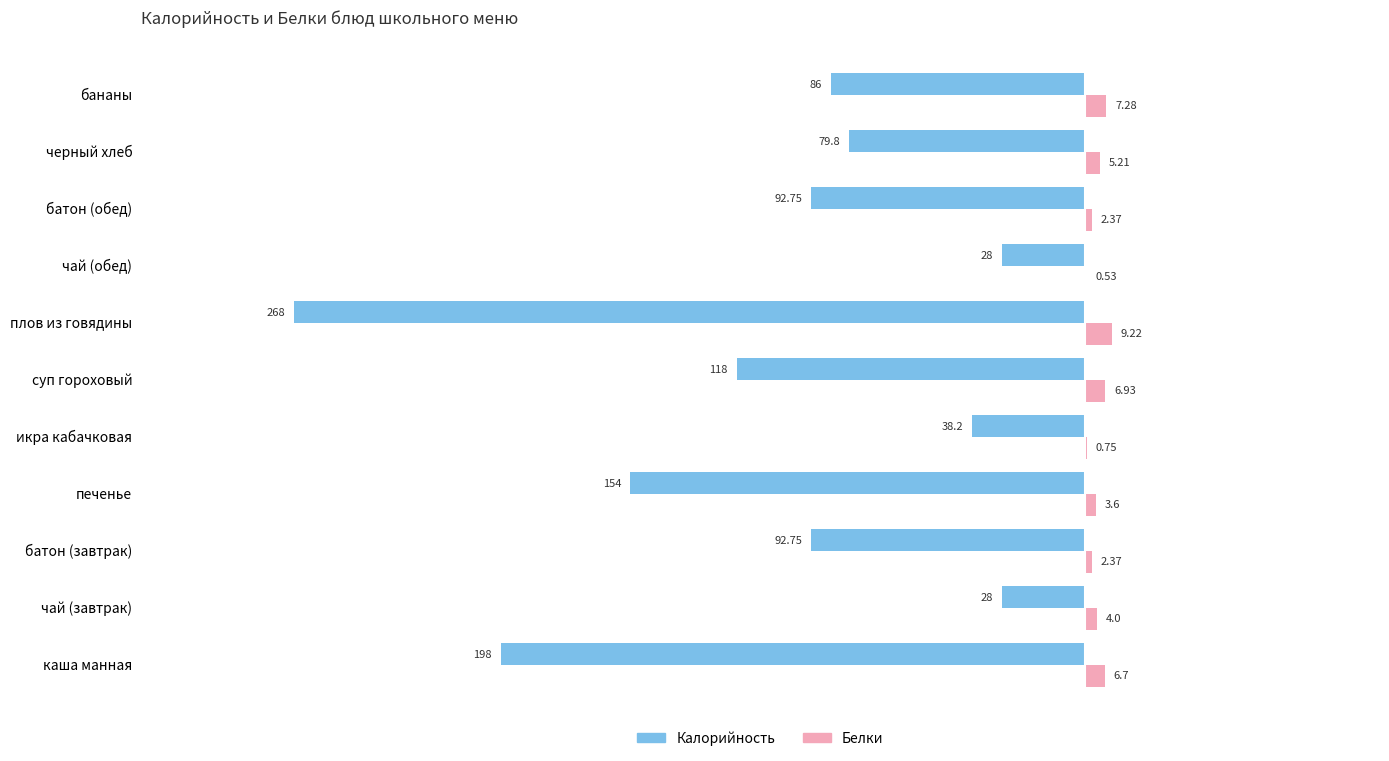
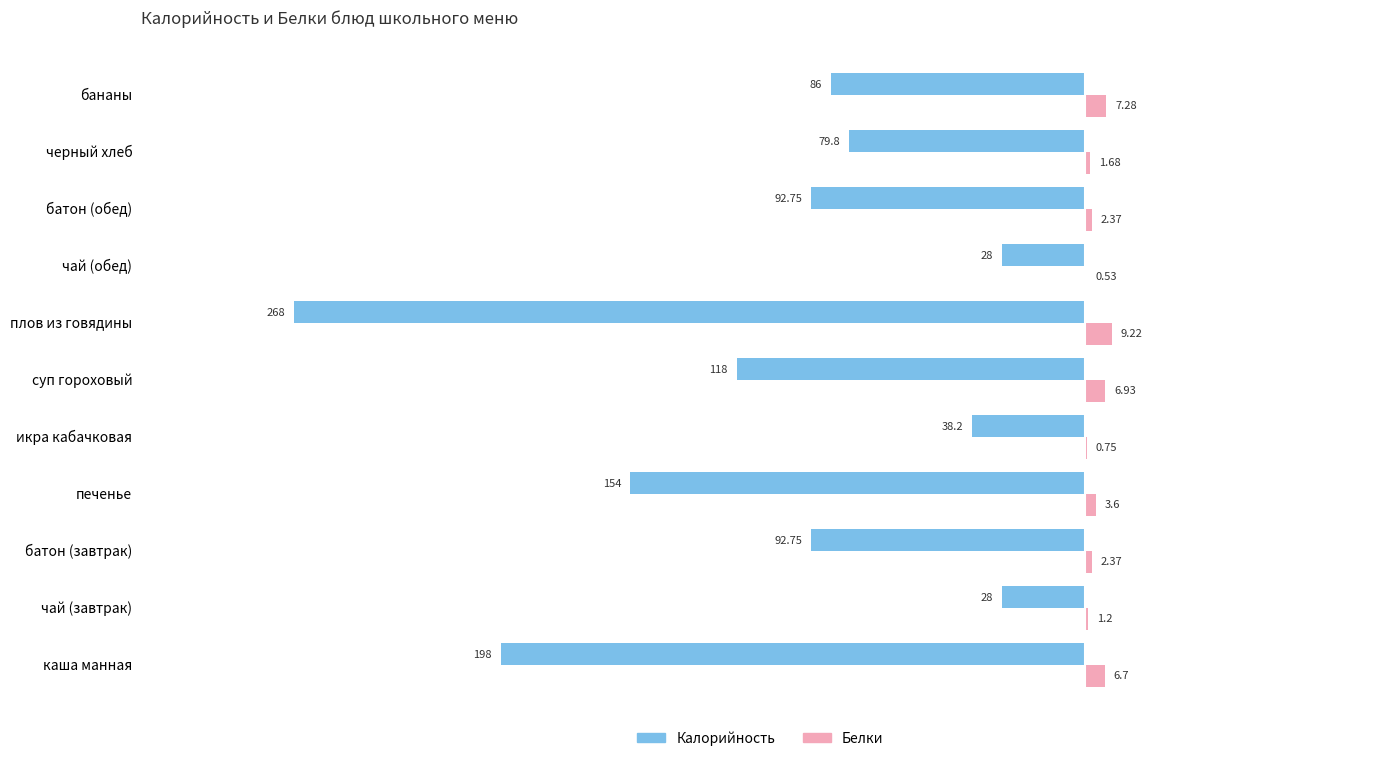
  {
    "Белки": {
      "бананы": 7.28,
-     "черный хлеб": 5.21,
+     "черный хлеб": 1.68,
      "батон (обед)": 2.37,
      "чай (обед)": 0.53,
      "плов из говядины": 9.22,
      "суп гороховый": 6.93,
      "икра кабачковая": 0.75,
      "печенье": 3.6,
      "батон (завтрак)": 2.37,
-     "чай (завтрак)": 4.0,
+     "чай (завтрак)": 1.2,
      "каша манная": 6.7
    }
  }
